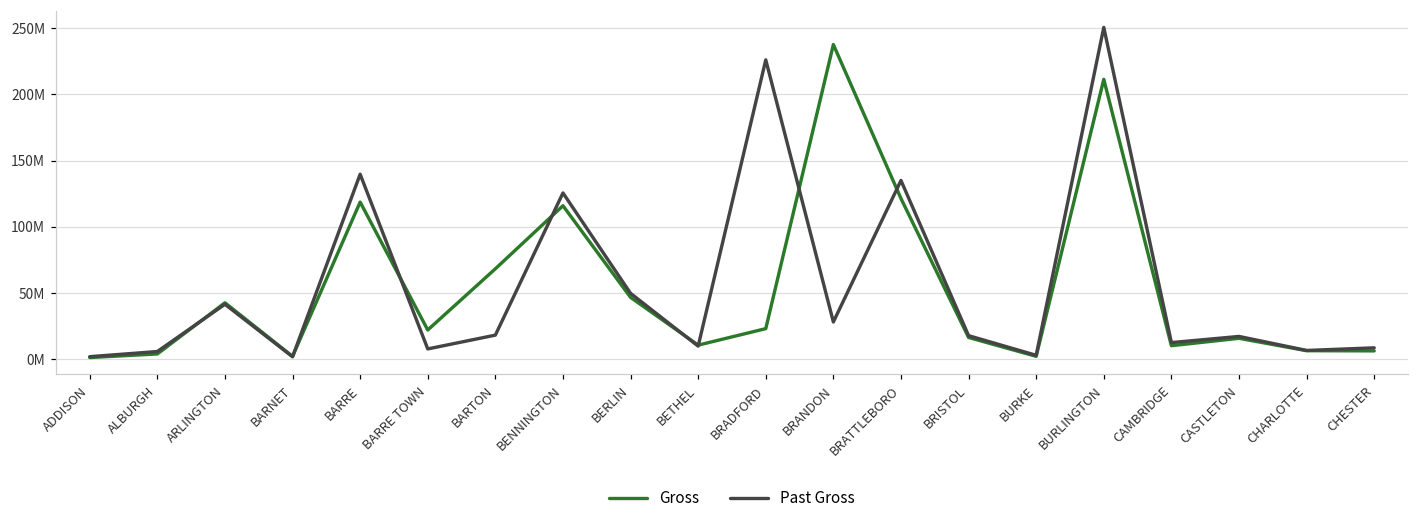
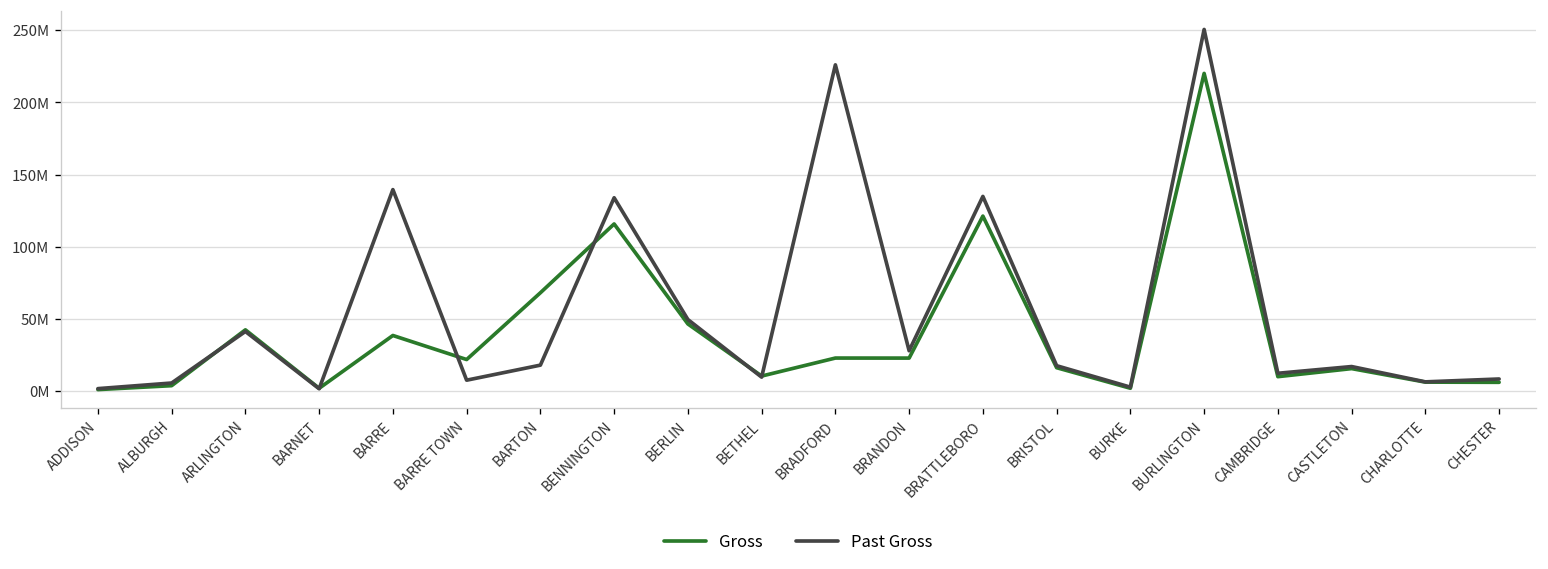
  {
    "Gross": {
-     "BARRE": 119000000,
+     "BARRE": 39000000,
      "BARRE TOWN": 22000000,
      "BARTON": 68000000,
      "BENNINGTON": 116000000,
      "BERLIN": 47000000,
      "BRADFORD": 23000000,
-     "BRANDON": 238000000,
+     "BRANDON": 23000000,
      "BRATTLEBORO": 121000000,
-     "BURLINGTON": 211000000,
+     "BURLINGTON": 220000000,
      "CAMBRIDGE": 10000000,
      "CHESTER": 6000000
    },
    "Past Gross": {
      "BARRE": 140000000,
      "BARRE TOWN": 8000000,
      "BARTON": 18000000,
-     "BENNINGTON": 126000000,
+     "BENNINGTON": 134000000,
      "BERLIN": 50000000,
      "BRADFORD": 226000000,
      "BRANDON": 28000000,
      "BRATTLEBORO": 135000000,
      "BURLINGTON": 251000000,
      "CAMBRIDGE": 12000000,
      "CHESTER": 9000000
    }
  }
